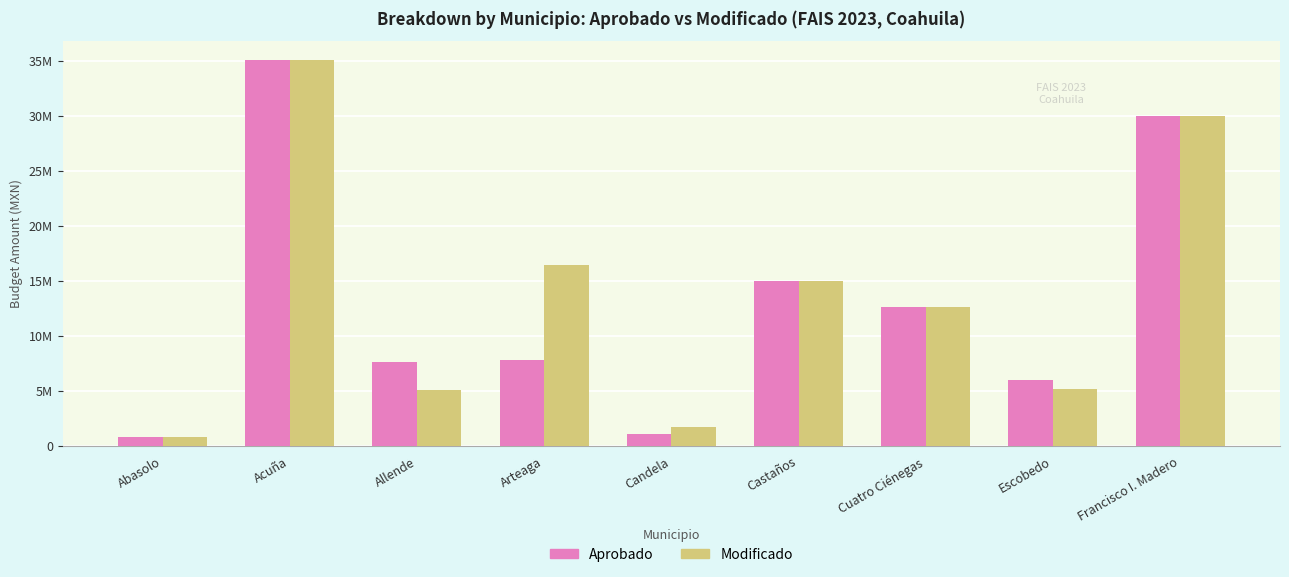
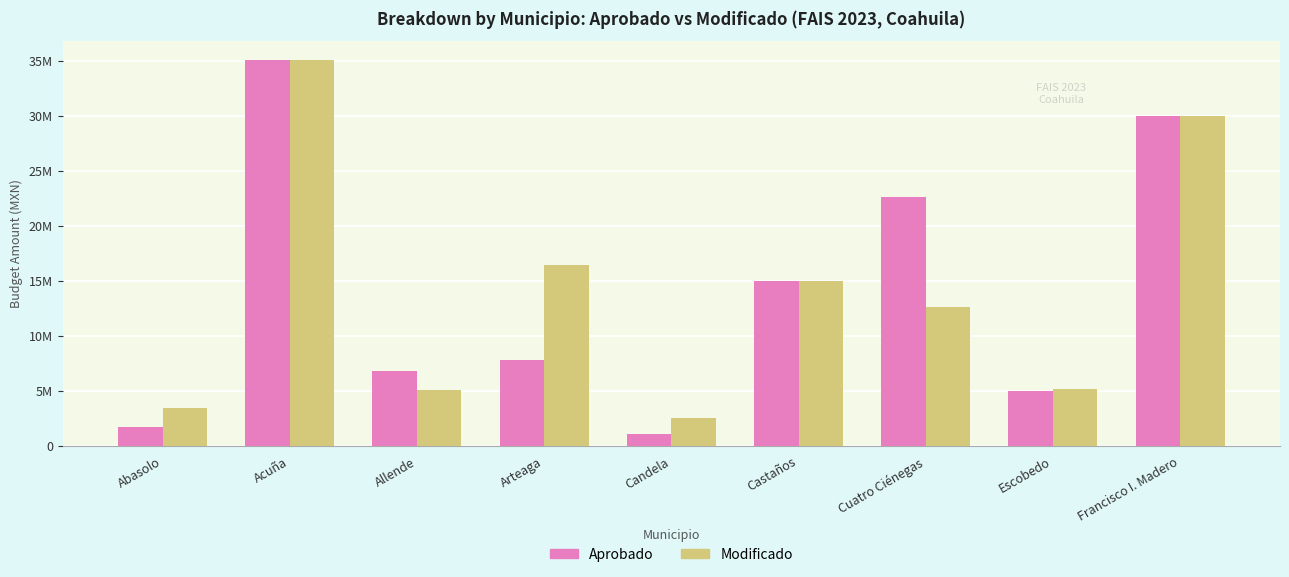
  {
    "Aprobado": {
-     "Abasolo": 800000,
+     "Abasolo": 1700000,
      "Acuña": 35100000,
-     "Allende": 7600000,
+     "Allende": 6800000,
      "Arteaga": 7800000,
      "Candela": 1100000,
      "Castaños": 15000000,
-     "Cuatro Ciénegas": 12600000,
-     "Escobedo": 6000000,
+     "Cuatro Ciénegas": 22600000,
+     "Escobedo": 5000000,
      "Francisco I. Madero": 29900000
    },
    "Modificado": {
-     "Abasolo": 800000,
+     "Abasolo": 3500000,
      "Acuña": 35100000,
      "Allende": 5000000,
      "Arteaga": 16400000,
-     "Candela": 1700000,
+     "Candela": 2600000,
      "Castaños": 15000000,
      "Cuatro Ciénegas": 12600000,
      "Escobedo": 5200000,
      "Francisco I. Madero": 30000000
    }
  }
